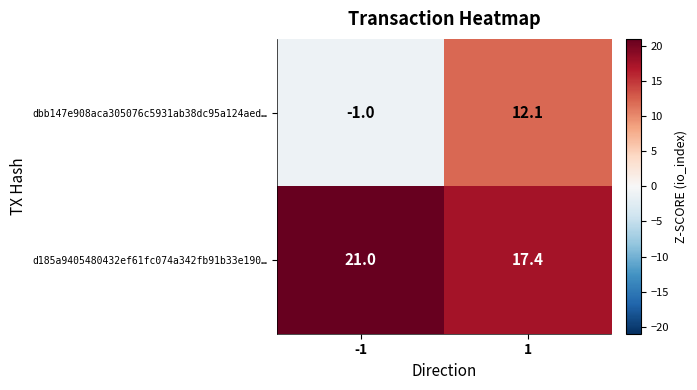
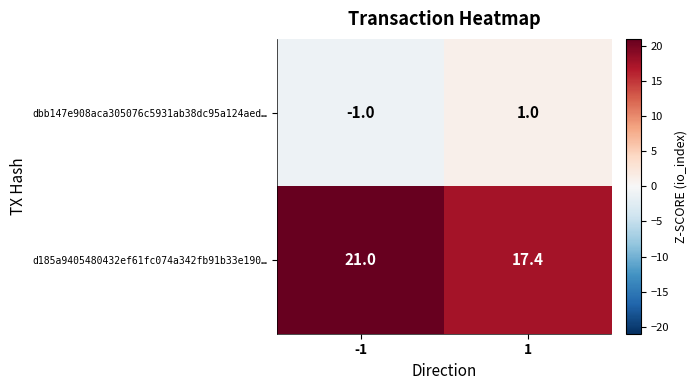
  {
    "dbb147e908aca305076c5931ab38dc95a124aed…": {
      "-1": -1.0,
-     "1": 12.1
+     "1": 1.0
    },
    "d185a9405480432ef61fc074a342fb91b33e190…": {
      "-1": 21.0,
      "1": 17.4
    }
  }
